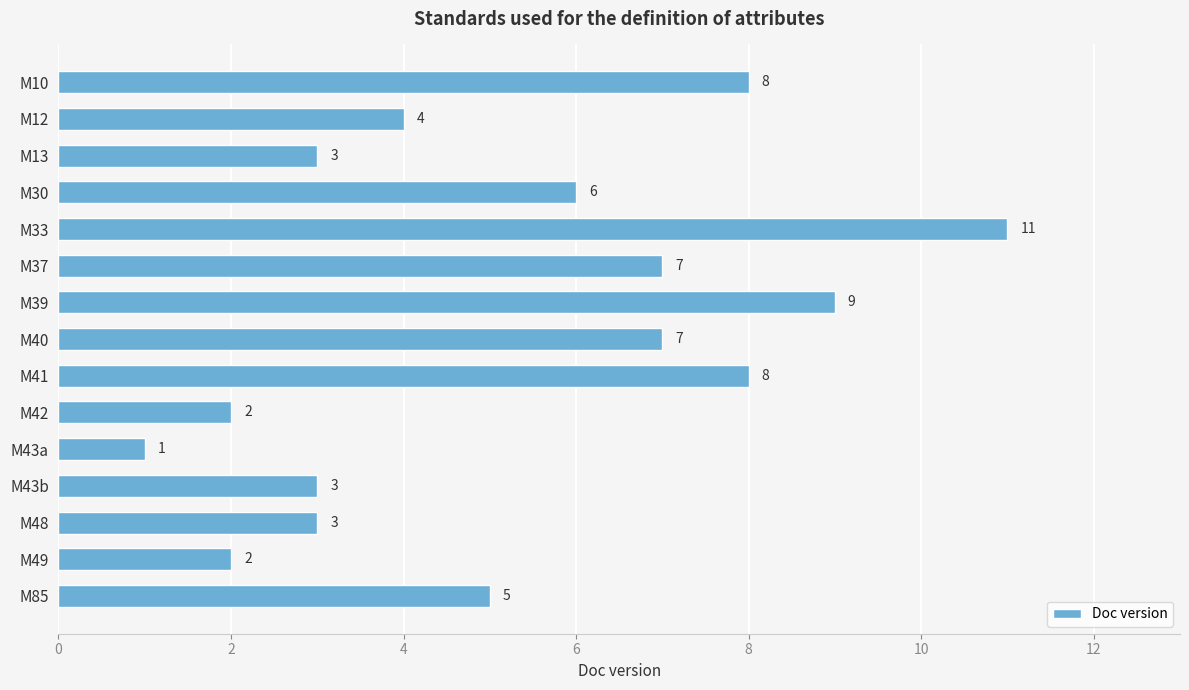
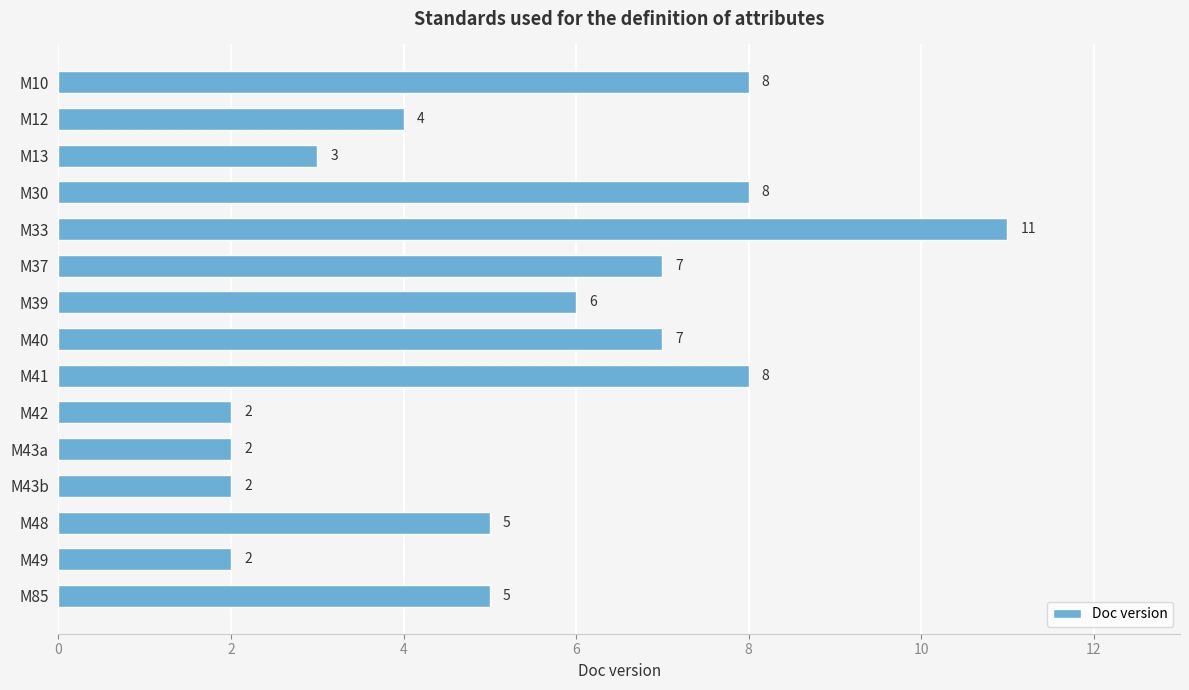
  {
    "M10": 8,
    "M12": 4,
    "M13": 3,
-   "M30": 6,
+   "M30": 8,
    "M33": 11,
    "M37": 7,
-   "M39": 9,
+   "M39": 6,
    "M40": 7,
    "M41": 8,
    "M42": 2,
-   "M43a": 1,
-   "M43b": 3,
-   "M48": 3,
+   "M43a": 2,
+   "M43b": 2,
+   "M48": 5,
    "M49": 2,
    "M85": 5
  }
